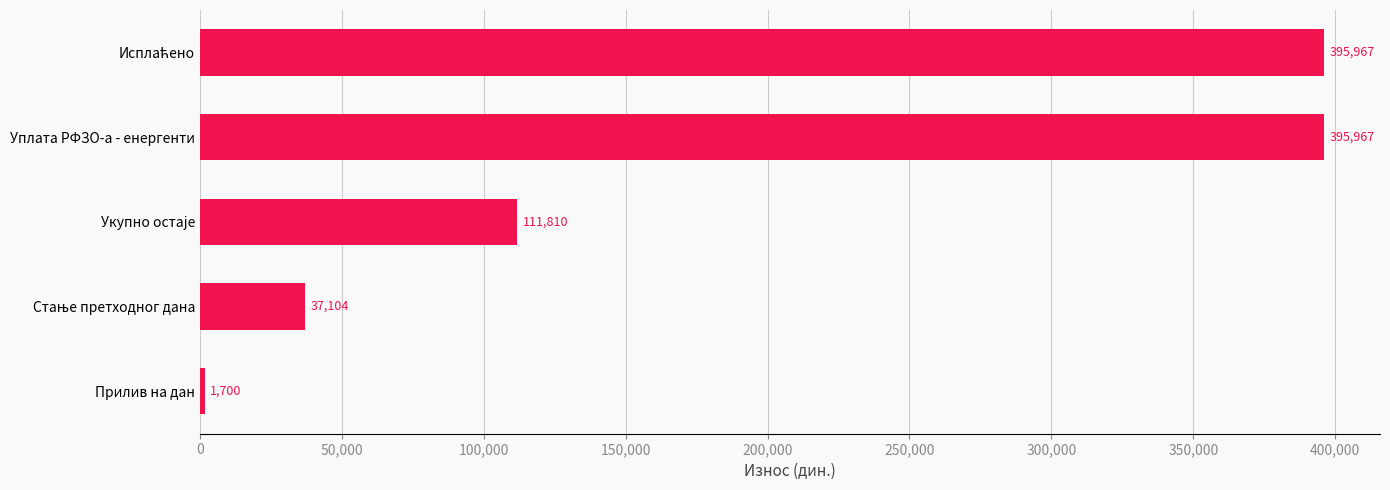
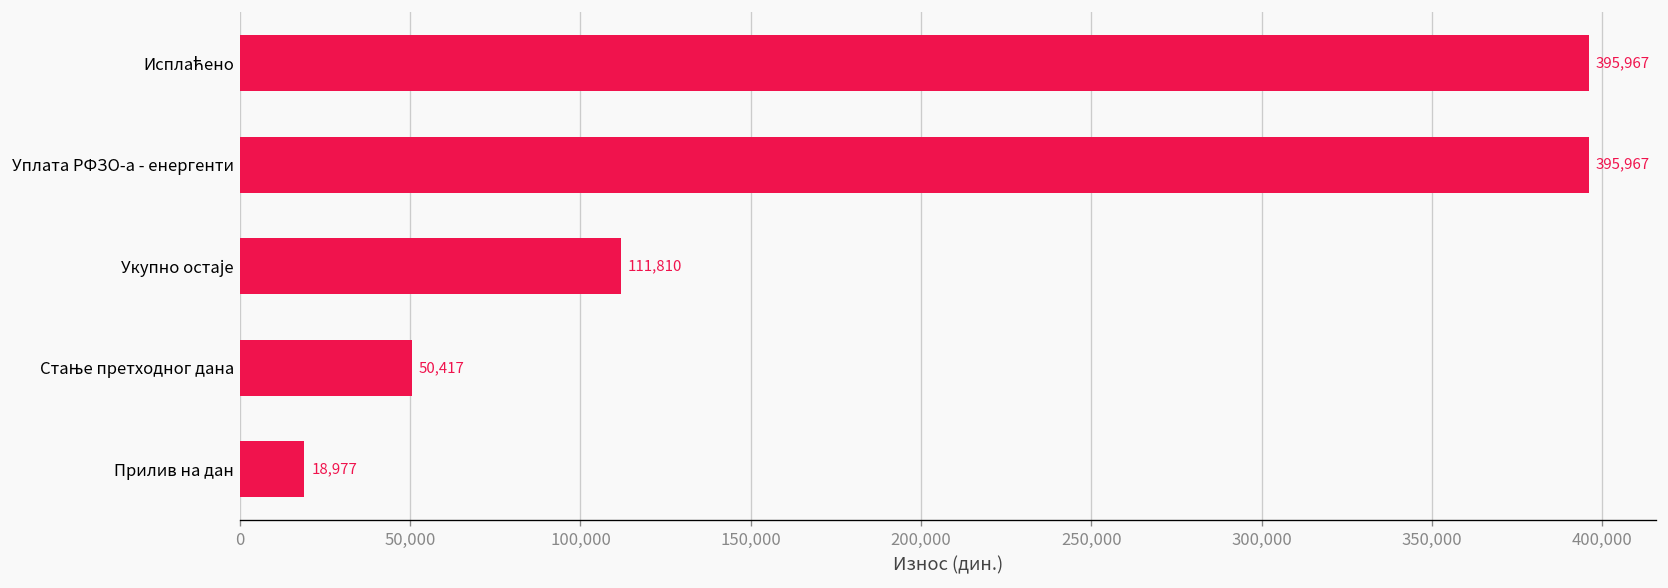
  {
    "Исплаћено": "395,967",
    "Уплата РФЗО-а - енергенти": "395,967",
    "Укупно остаје": "111,810",
-   "Стање претходног дана": "37,104",
-   "Прилив на дан": "1,700"
+   "Стање претходног дана": "50,417",
+   "Прилив на дан": "18,977"
  }
